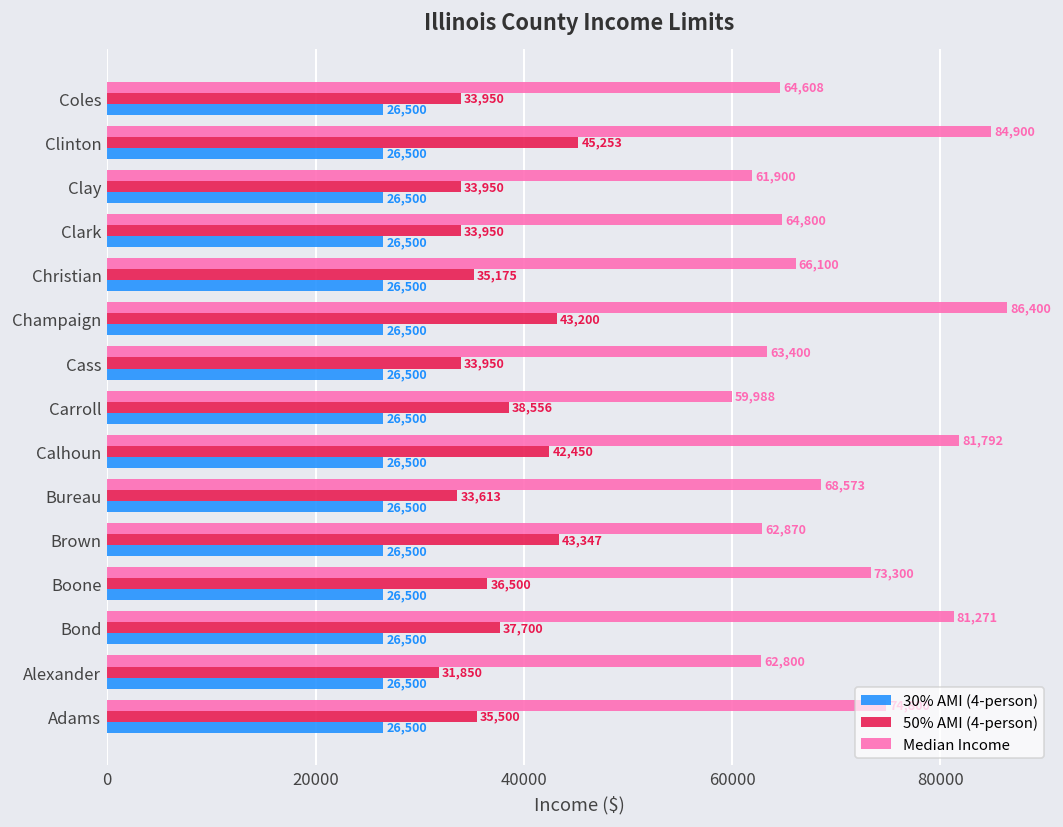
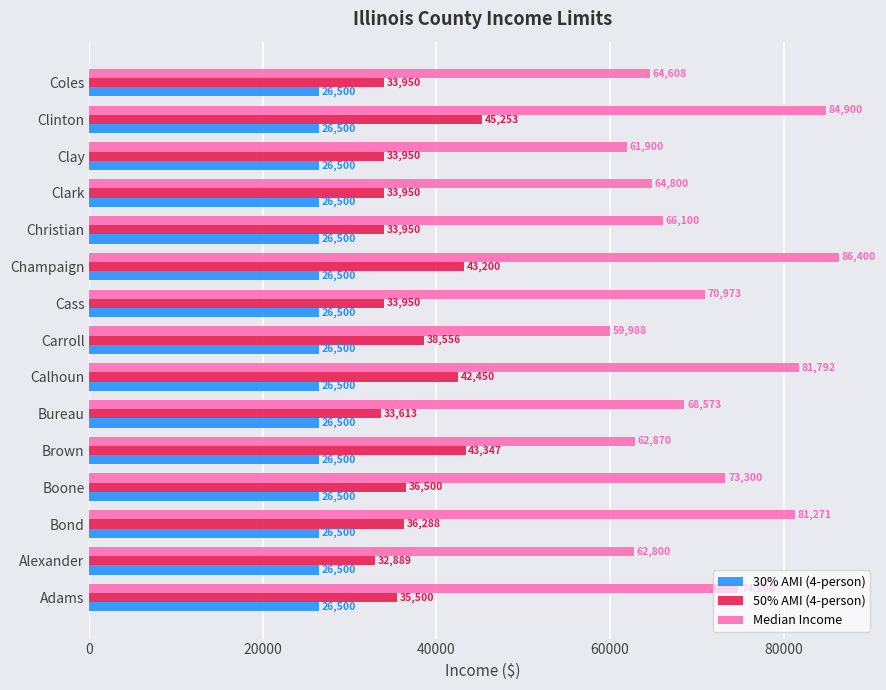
  {
    "30% AMI (4-person)": {
      "Coles": "26,500",
      "Clinton": "26,500",
      "Clay": "26,500",
      "Clark": "26,500",
      "Christian": "26,500",
      "Champaign": "26,500",
      "Cass": "26,500",
      "Carroll": "26,500",
      "Calhoun": "26,500",
      "Bureau": "26,500",
      "Brown": "26,500",
      "Boone": "26,500",
      "Bond": "26,500",
      "Alexander": "26,500",
      "Adams": "26,500"
    },
    "50% AMI (4-person)": {
      "Coles": "33,950",
      "Clinton": "45,253",
      "Clay": "33,950",
      "Clark": "33,950",
-     "Christian": "35,175",
+     "Christian": "33,950",
      "Champaign": "43,200",
      "Cass": "33,950",
      "Carroll": "38,556",
      "Calhoun": "42,450",
      "Bureau": "33,613",
      "Brown": "43,347",
      "Boone": "36,500",
-     "Bond": "37,700",
-     "Alexander": "31,850",
+     "Bond": "36,288",
+     "Alexander": "32,889",
      "Adams": "35,500"
    },
    "Median Income": {
      "Coles": "64,608",
      "Clinton": "84,900",
      "Clay": "61,900",
      "Clark": "64,800",
      "Christian": "66,100",
      "Champaign": "86,400",
-     "Cass": "63,400",
+     "Cass": "70,973",
      "Carroll": "59,988",
      "Calhoun": "81,792",
      "Bureau": "68,573",
      "Brown": "62,870",
      "Boone": "73,300",
      "Bond": "81,271",
      "Alexander": "62,800"
    }
  }
